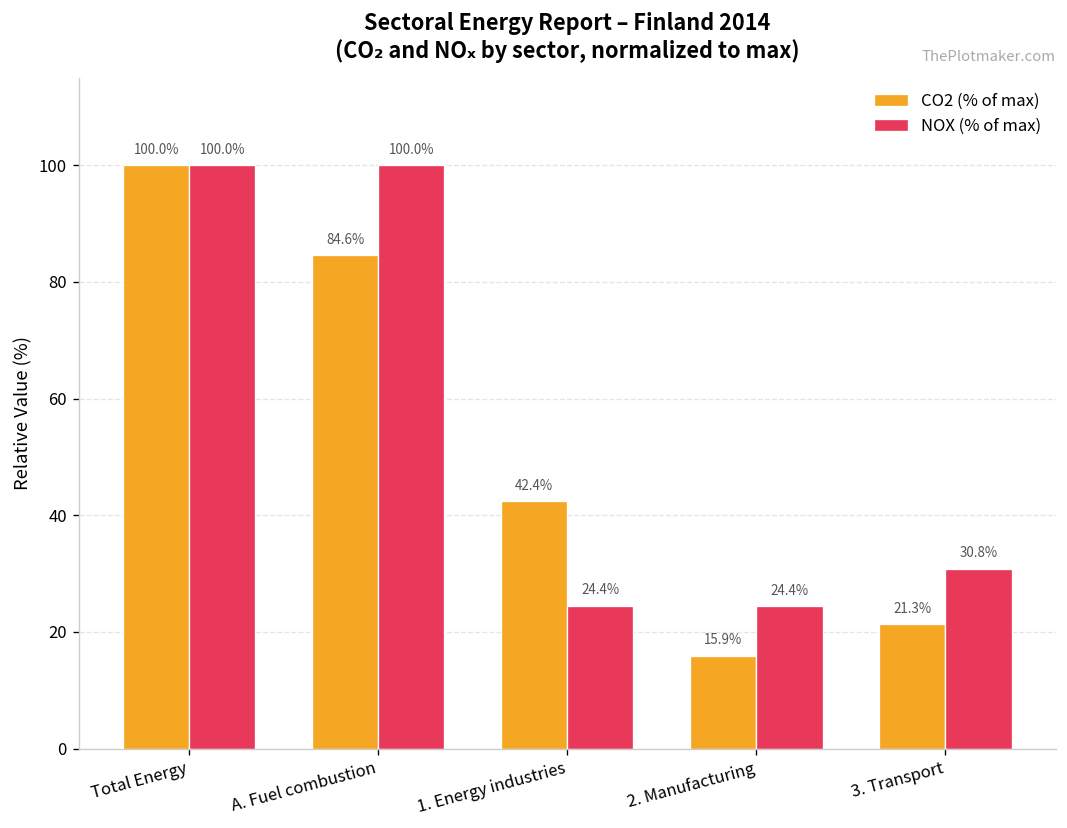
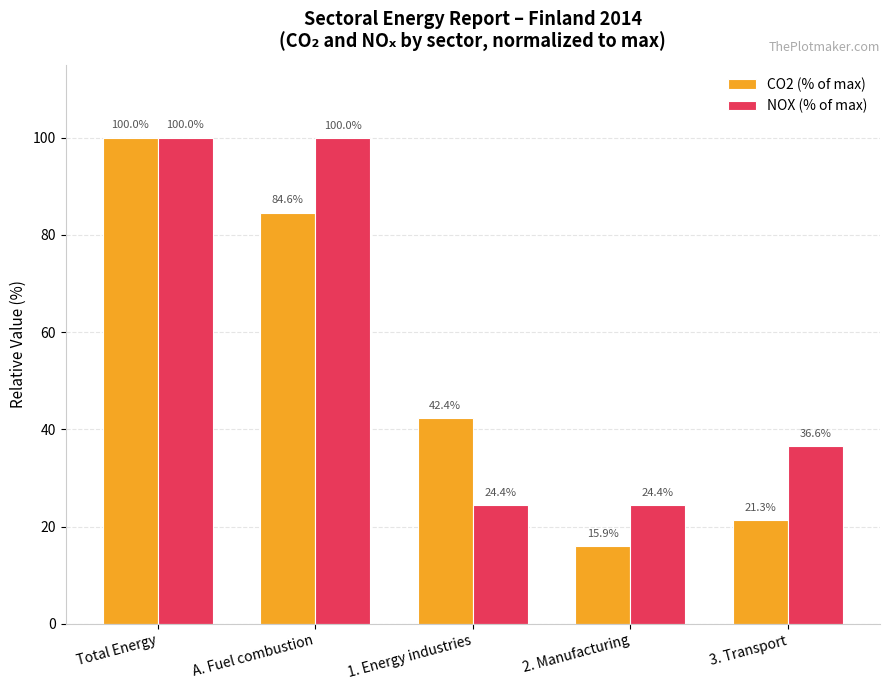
  {
    "CO2 (% of max)": {
      "Total Energy": "100.0%",
      "A. Fuel combustion": "84.6%",
      "1. Energy industries": "42.4%",
      "2. Manufacturing": "15.9%",
      "3. Transport": "21.3%"
    },
    "NOX (% of max)": {
      "Total Energy": "100.0%",
      "A. Fuel combustion": "100.0%",
      "1. Energy industries": "24.4%",
      "2. Manufacturing": "24.4%",
-     "3. Transport": "30.8%"
+     "3. Transport": "36.6%"
    }
  }
